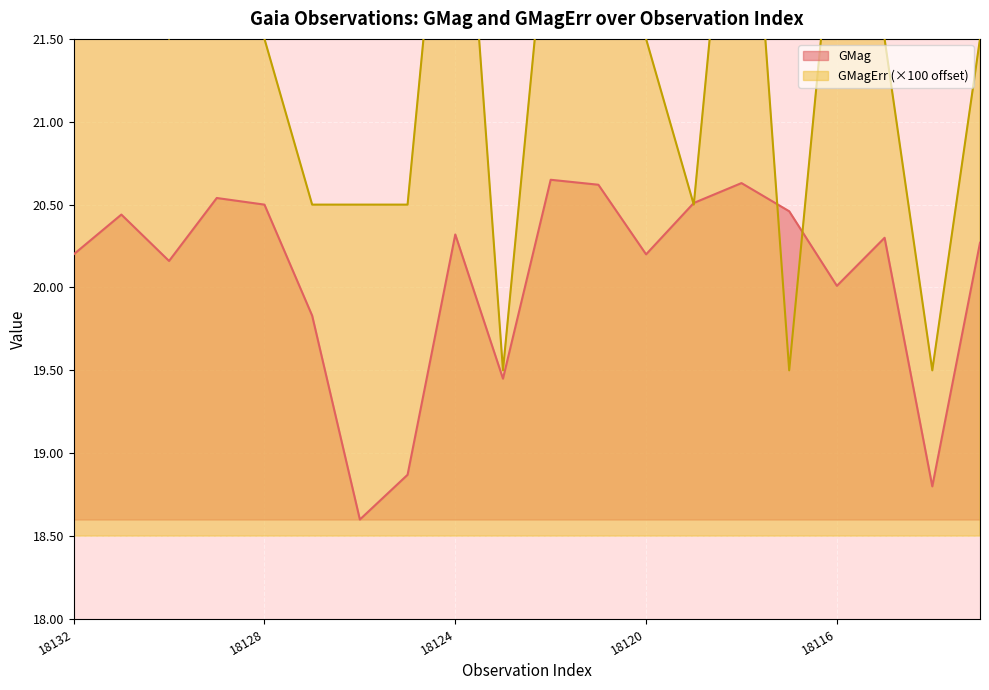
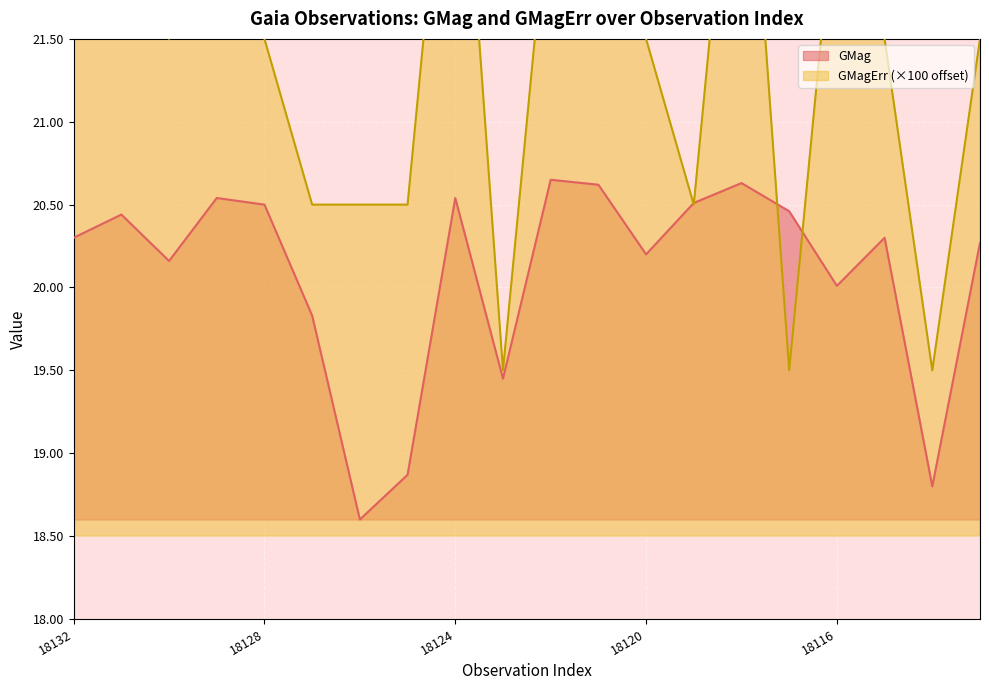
  {
    "GMag": {
-     "18132": 20.2,
+     "18132": 20.3,
      "18128": 20.50,
-     "18124": 20.32,
+     "18124": 20.54,
      "18120": 20.20,
      "18116": 20.01
    },
    "GMagErr (×100 offset)": {
      "18128": 21.50,
      "18120": 21.50
    }
  }
